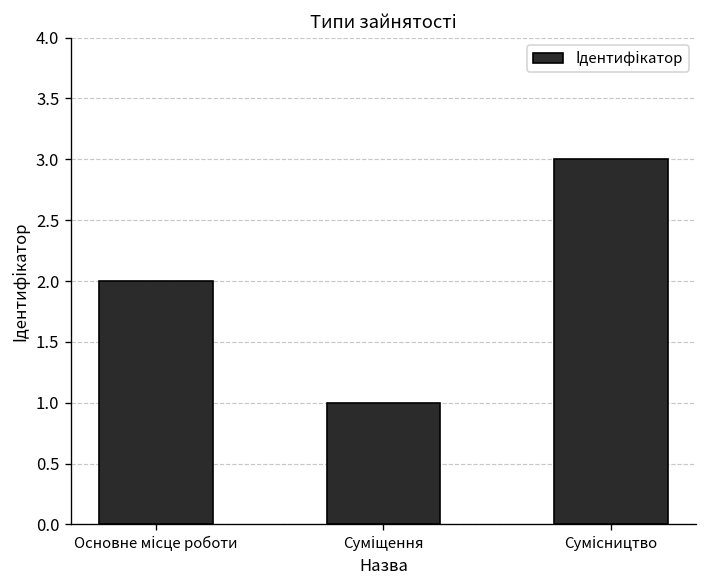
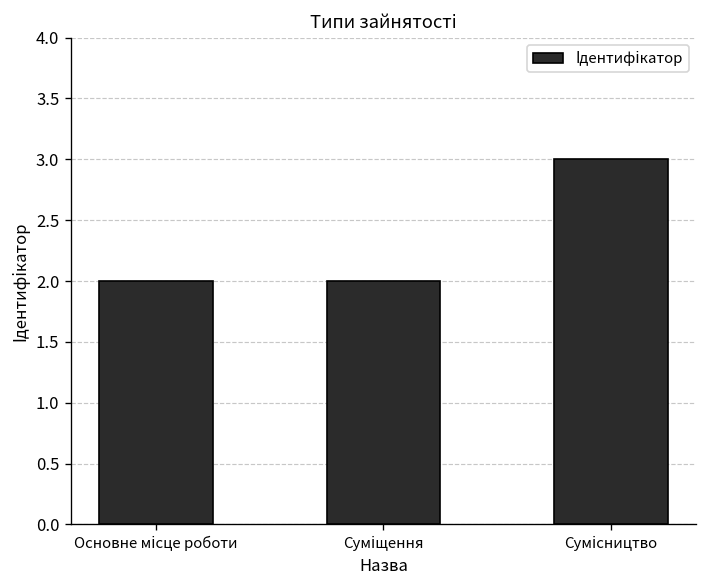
  {
    "Основне місце роботи": 2,
-   "Суміщення": 1,
+   "Суміщення": 2,
    "Сумісництво": 3
  }
